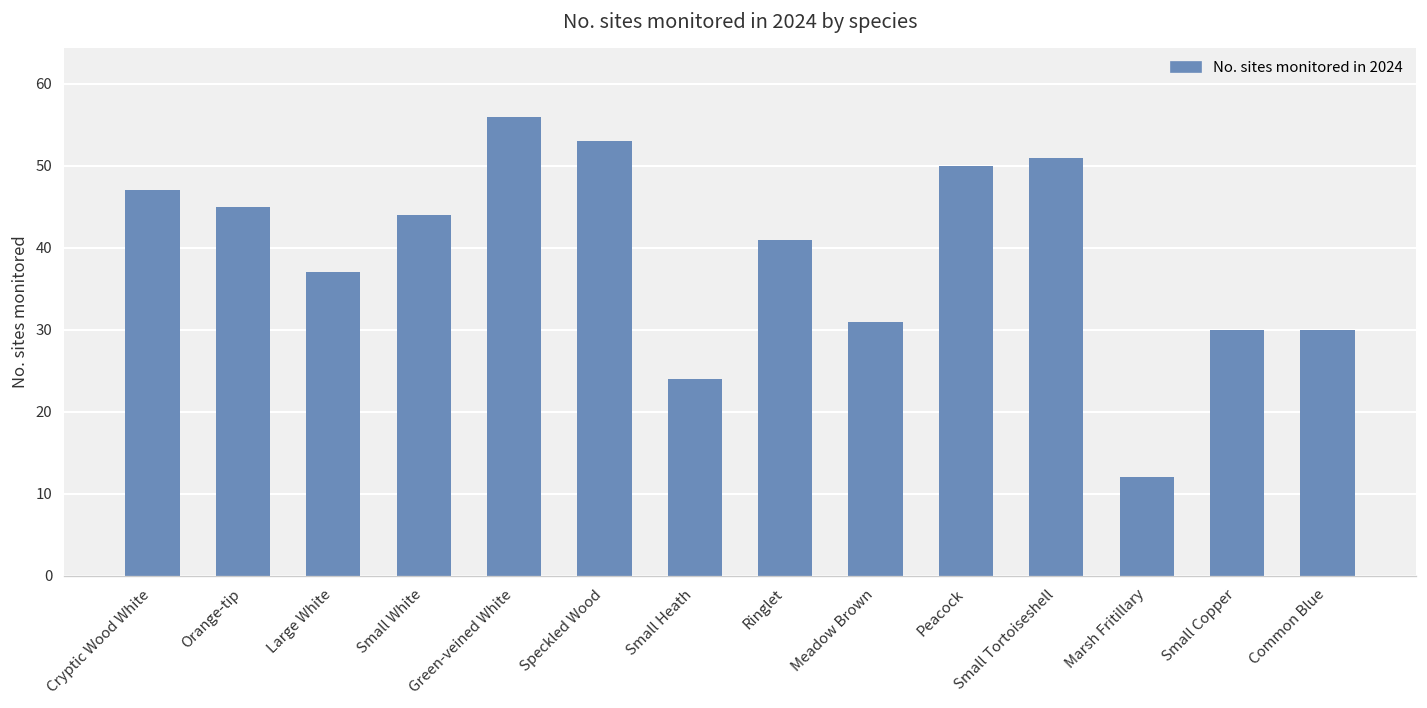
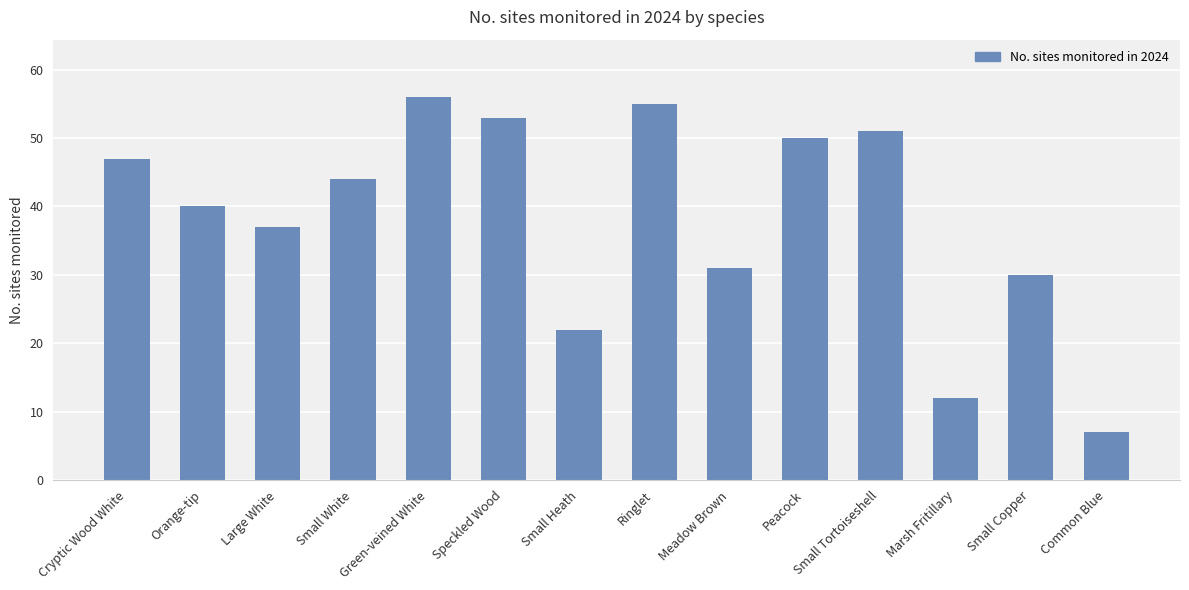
  {
    "Cryptic Wood White": 47,
-   "Orange-tip": 45,
+   "Orange-tip": 40,
    "Large White": 37,
    "Small White": 44,
    "Green-veined White": 56,
    "Speckled Wood": 53,
-   "Small Heath": 24,
-   "Ringlet": 41,
+   "Small Heath": 22,
+   "Ringlet": 55,
    "Meadow Brown": 31,
    "Peacock": 50,
    "Small Tortoiseshell": 51,
    "Marsh Fritillary": 12,
    "Small Copper": 30,
-   "Common Blue": 30
+   "Common Blue": 7
  }
